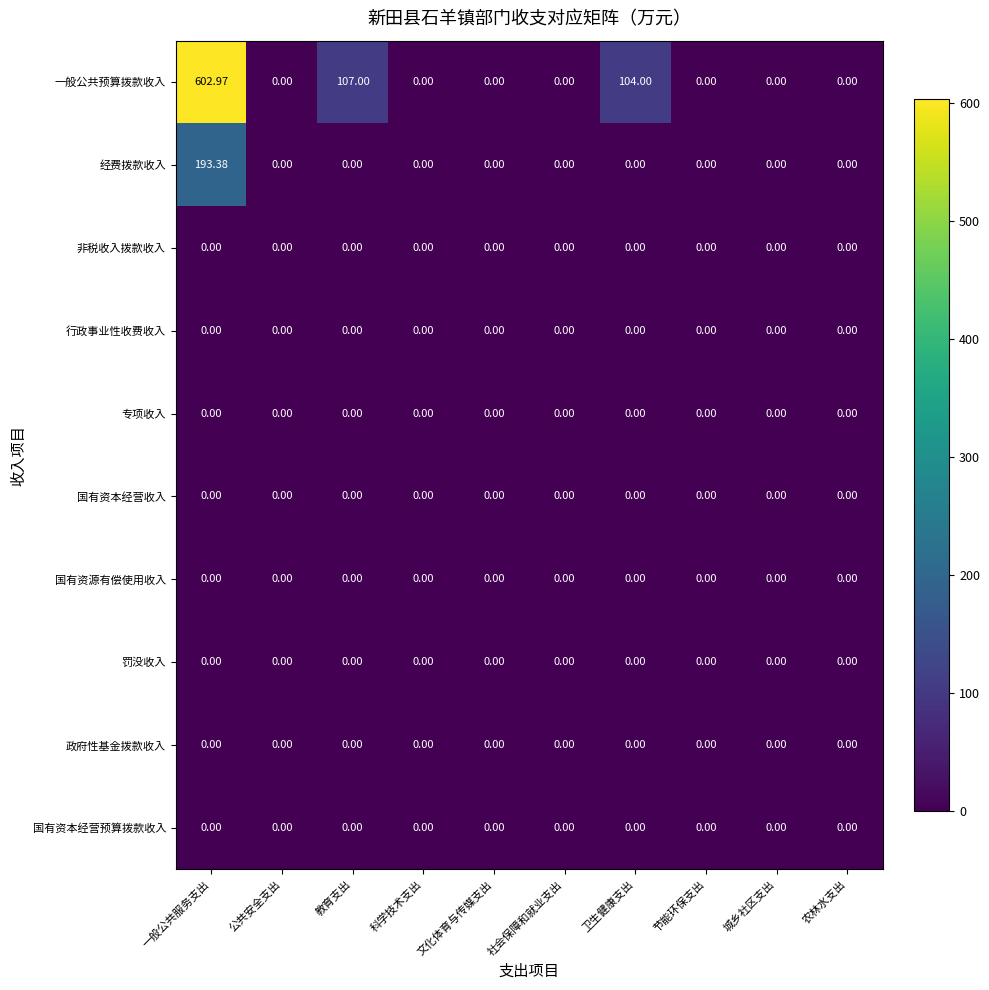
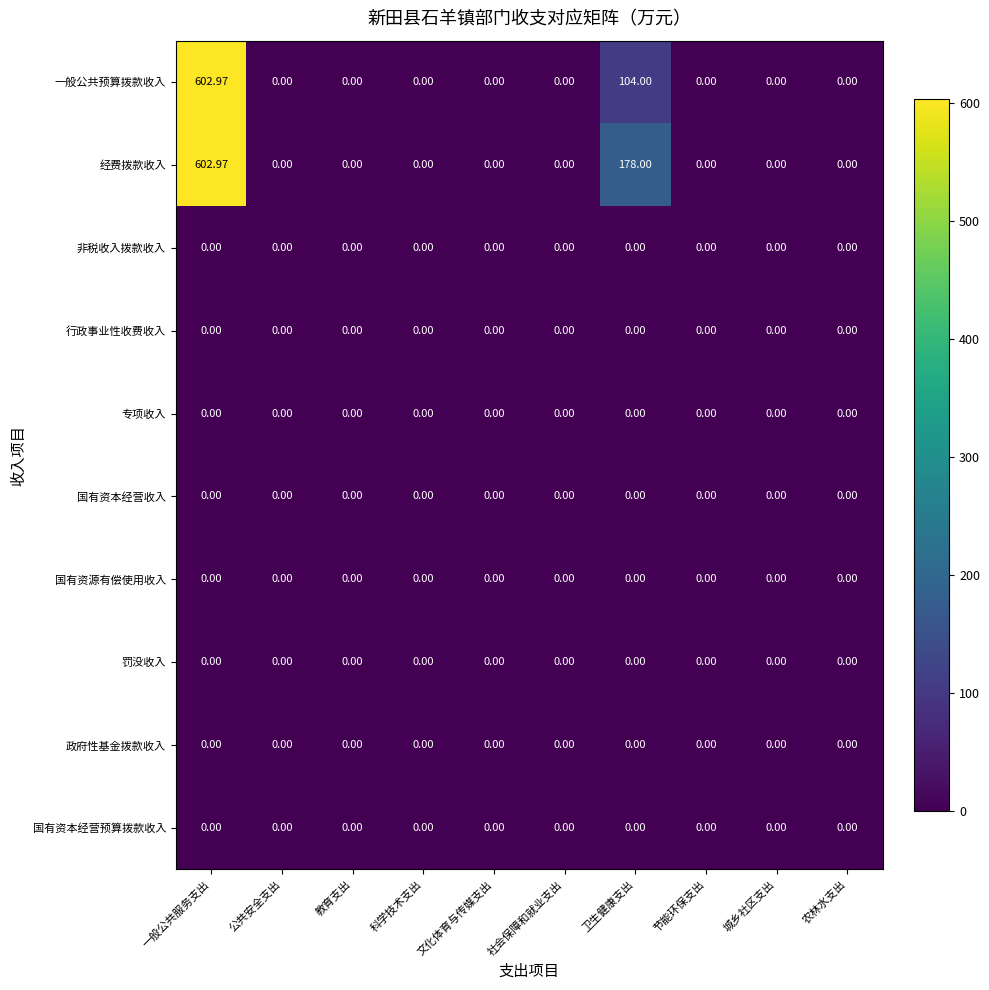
  {
    "一般公共预算拨款收入": {
      "一般公共服务支出": 602.97,
      "公共安全支出": 0.00,
-     "教育支出": 107.00,
+     "教育支出": 0.00,
      "科学技术支出": 0.00,
      "文化体育与传媒支出": 0.00,
      "社会保障和就业支出": 0.00,
      "卫生健康支出": 104.00,
      "节能环保支出": 0.00,
      "城乡社区支出": 0.00,
      "农林水支出": 0.00
    },
    "经费拨款收入": {
-     "一般公共服务支出": 193.38,
+     "一般公共服务支出": 602.97,
      "公共安全支出": 0.00,
      "教育支出": 0.00,
      "科学技术支出": 0.00,
      "文化体育与传媒支出": 0.00,
      "社会保障和就业支出": 0.00,
-     "卫生健康支出": 0.00,
+     "卫生健康支出": 178.00,
      "节能环保支出": 0.00,
      "城乡社区支出": 0.00,
      "农林水支出": 0.00
    },
    "非税收入拨款收入": {
      "一般公共服务支出": 0.00,
      "公共安全支出": 0.00,
      "教育支出": 0.00,
      "科学技术支出": 0.00,
      "文化体育与传媒支出": 0.00,
      "社会保障和就业支出": 0.00,
      "卫生健康支出": 0.00,
      "节能环保支出": 0.00,
      "城乡社区支出": 0.00,
      "农林水支出": 0.00
    },
    "行政事业性收费收入": {
      "一般公共服务支出": 0.00,
      "公共安全支出": 0.00,
      "教育支出": 0.00,
      "科学技术支出": 0.00,
      "文化体育与传媒支出": 0.00,
      "社会保障和就业支出": 0.00,
      "卫生健康支出": 0.00,
      "节能环保支出": 0.00,
      "城乡社区支出": 0.00,
      "农林水支出": 0.00
    },
    "专项收入": {
      "一般公共服务支出": 0.00,
      "公共安全支出": 0.00,
      "教育支出": 0.00,
      "科学技术支出": 0.00,
      "文化体育与传媒支出": 0.00,
      "社会保障和就业支出": 0.00,
      "卫生健康支出": 0.00,
      "节能环保支出": 0.00,
      "城乡社区支出": 0.00,
      "农林水支出": 0.00
    },
    "国有资本经营收入": {
      "一般公共服务支出": 0.00,
      "公共安全支出": 0.00,
      "教育支出": 0.00,
      "科学技术支出": 0.00,
      "文化体育与传媒支出": 0.00,
      "社会保障和就业支出": 0.00,
      "卫生健康支出": 0.00,
      "节能环保支出": 0.00,
      "城乡社区支出": 0.00,
      "农林水支出": 0.00
    },
    "国有资源有偿使用收入": {
      "一般公共服务支出": 0.00,
      "公共安全支出": 0.00,
      "教育支出": 0.00,
      "科学技术支出": 0.00,
      "文化体育与传媒支出": 0.00,
      "社会保障和就业支出": 0.00,
      "卫生健康支出": 0.00,
      "节能环保支出": 0.00,
      "城乡社区支出": 0.00,
      "农林水支出": 0.00
    },
    "罚没收入": {
      "一般公共服务支出": 0.00,
      "公共安全支出": 0.00,
      "教育支出": 0.00,
      "科学技术支出": 0.00,
      "文化体育与传媒支出": 0.00,
      "社会保障和就业支出": 0.00,
      "卫生健康支出": 0.00,
      "节能环保支出": 0.00,
      "城乡社区支出": 0.00,
      "农林水支出": 0.00
    },
    "政府性基金拨款收入": {
      "一般公共服务支出": 0.00,
      "公共安全支出": 0.00,
      "教育支出": 0.00,
      "科学技术支出": 0.00,
      "文化体育与传媒支出": 0.00,
      "社会保障和就业支出": 0.00,
      "卫生健康支出": 0.00,
      "节能环保支出": 0.00,
      "城乡社区支出": 0.00,
      "农林水支出": 0.00
    },
    "国有资本经营预算拨款收入": {
      "一般公共服务支出": 0.00,
      "公共安全支出": 0.00,
      "教育支出": 0.00,
      "科学技术支出": 0.00,
      "文化体育与传媒支出": 0.00,
      "社会保障和就业支出": 0.00,
      "卫生健康支出": 0.00,
      "节能环保支出": 0.00,
      "城乡社区支出": 0.00,
      "农林水支出": 0.00
    }
  }
